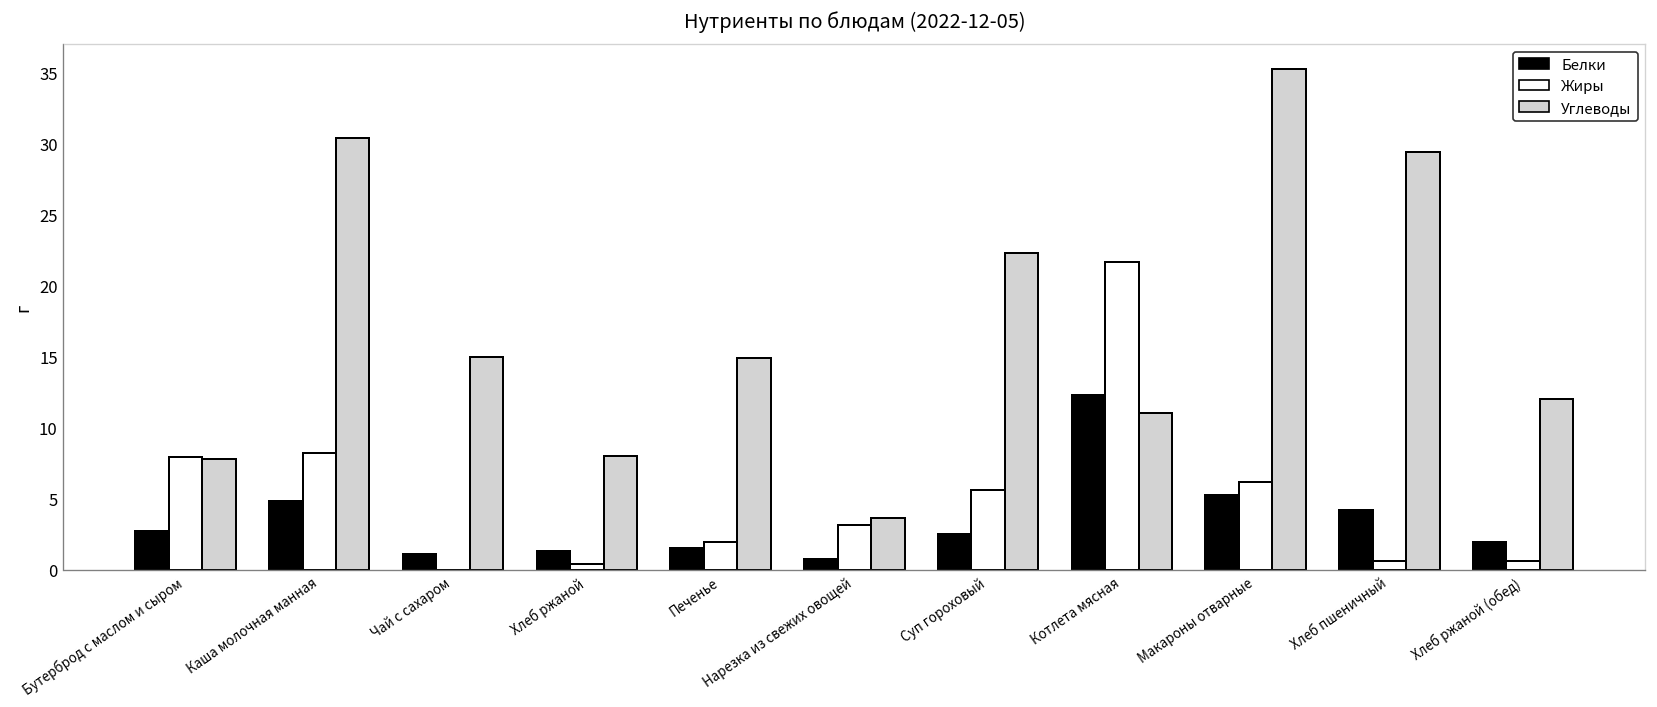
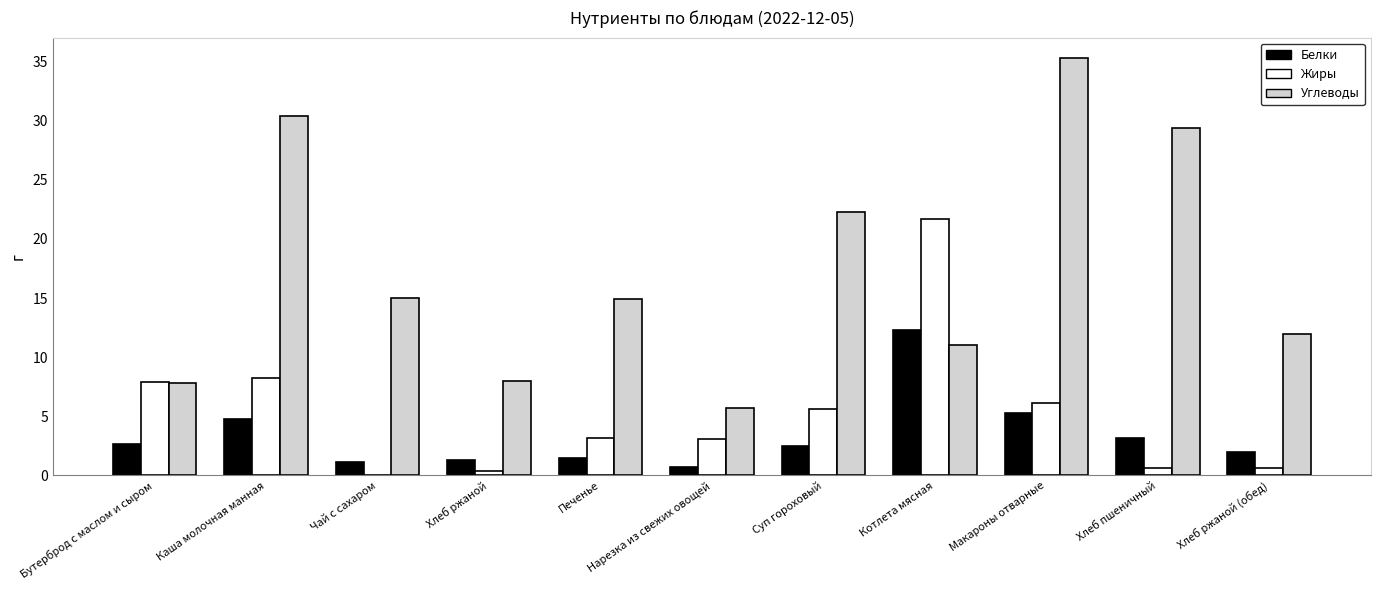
  {
    "Белки": {
      "Бутерброд с маслом и сыром": 2.7,
      "Каша молочная манная": 4.8,
      "Чай с сахаром": 1.1,
      "Хлеб ржаной": 1.3,
      "Печенье": 1.5,
      "Нарезка из свежих овощей": 0.7,
      "Суп гороховый": 2.5,
      "Котлета мясная": 12.3,
      "Макароны отварные": 5.3,
-     "Хлеб пшеничный": 4.2,
+     "Хлеб пшеничный": 3.2,
      "Хлеб ржаной (обед)": 2.0
    },
    "Жиры": {
      "Бутерброд с маслом и сыром": 7.9,
      "Каша молочная манная": 8.2,
      "Чай с сахаром": 0.0,
      "Хлеб ржаной": 0.4,
-     "Печенье": 2.0,
+     "Печенье": 3.2,
      "Нарезка из свежих овощей": 3.1,
      "Суп гороховый": 5.6,
      "Котлета мясная": 21.7,
      "Макароны отварные": 6.2,
      "Хлеб пшеничный": 0.6,
      "Хлеб ржаной (обед)": 0.6
    },
    "Углеводы": {
      "Бутерброд с маслом и сыром": 7.8,
      "Каша молочная манная": 30.4,
      "Чай с сахаром": 15.0,
      "Хлеб ржаной": 8.0,
      "Печенье": 14.9,
-     "Нарезка из свежих овощей": 3.6,
+     "Нарезка из свежих овощей": 5.7,
      "Суп гороховый": 22.3,
      "Котлета мясная": 11.0,
      "Макароны отварные": 35.3,
      "Хлеб пшеничный": 29.4,
      "Хлеб ржаной (обед)": 12.0
    }
  }
